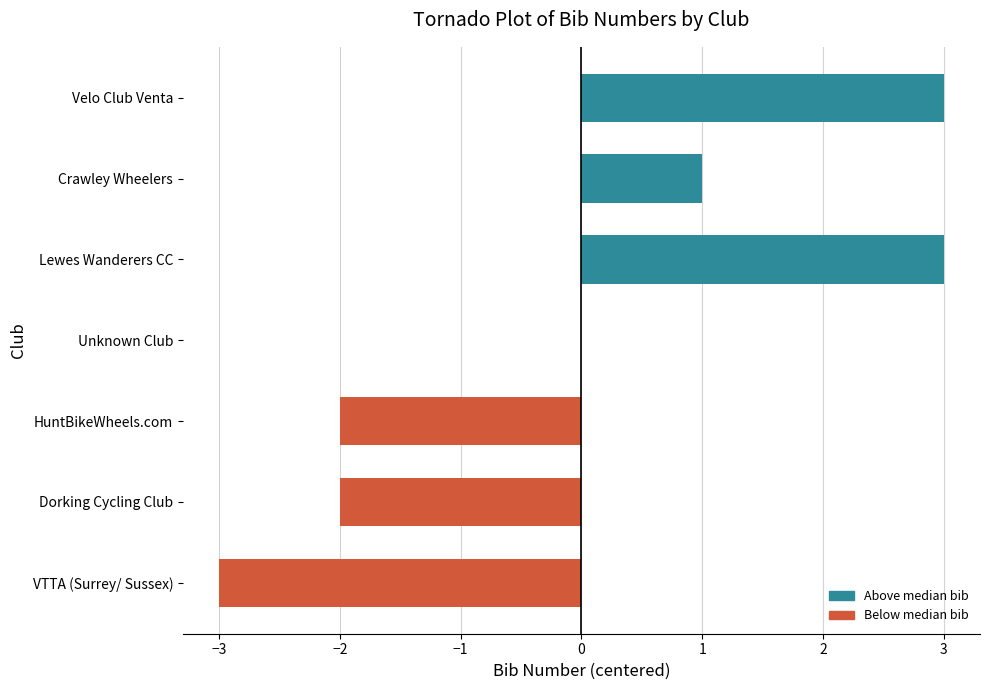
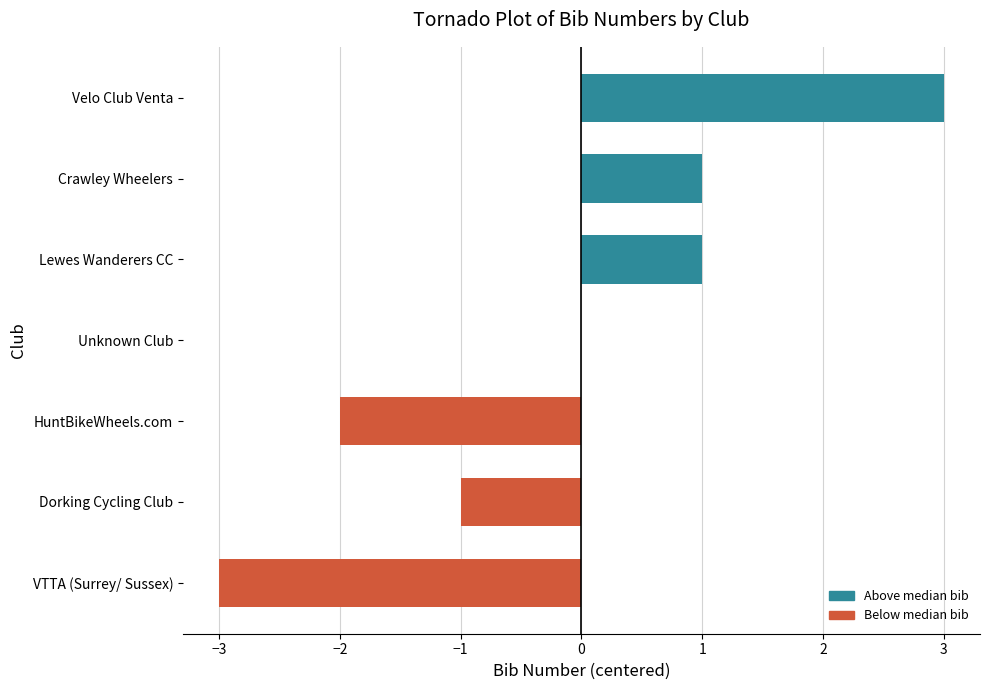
  {
    "Velo Club Venta": 3.00,
    "Crawley Wheelers": 1.00,
-   "Lewes Wanderers CC": 3.00,
+   "Lewes Wanderers CC": 1.00,
    "Unknown Club": 0.00,
    "HuntBikeWheels.com": -2.00,
-   "Dorking Cycling Club": -2.00,
+   "Dorking Cycling Club": -1.00,
    "VTTA (Surrey/ Sussex)": -3.00
  }
